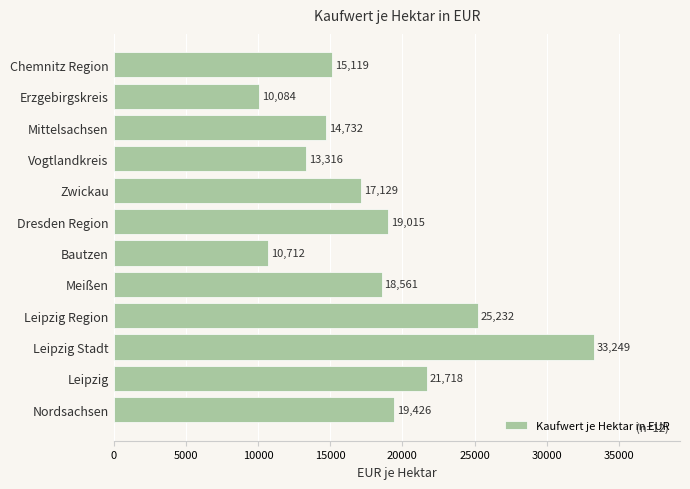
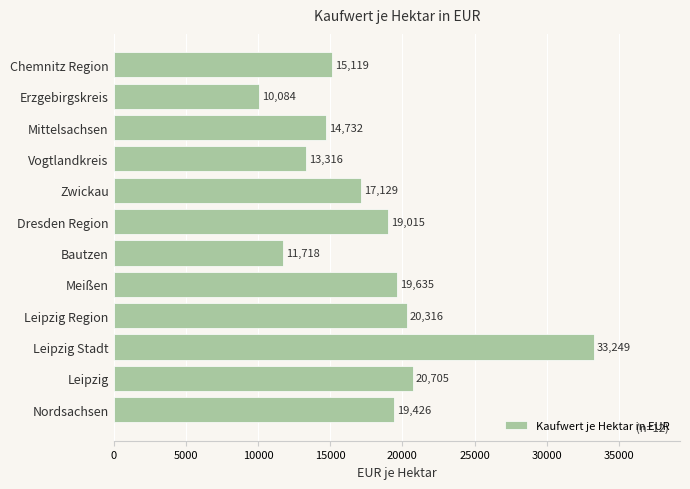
  {
    "Chemnitz Region": "15,119",
    "Erzgebirgskreis": "10,084",
    "Mittelsachsen": "14,732",
    "Vogtlandkreis": "13,316",
    "Zwickau": "17,129",
    "Dresden Region": "19,015",
-   "Bautzen": "10,712",
-   "Meißen": "18,561",
-   "Leipzig Region": "25,232",
+   "Bautzen": "11,718",
+   "Meißen": "19,635",
+   "Leipzig Region": "20,316",
    "Leipzig Stadt": "33,249",
-   "Leipzig": "21,718",
+   "Leipzig": "20,705",
    "Nordsachsen": "19,426"
  }
